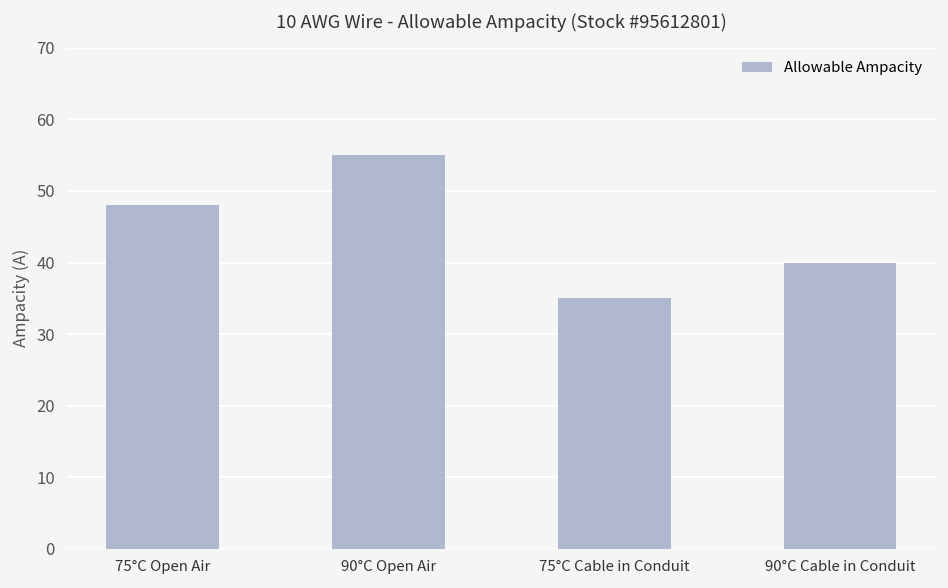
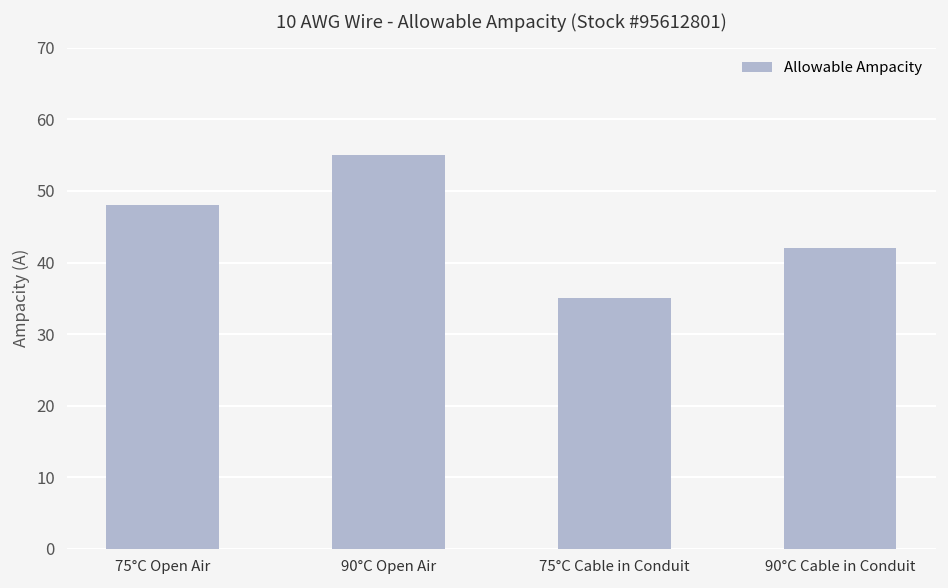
  {
    "75°C Open Air": 48,
    "90°C Open Air": 55,
    "75°C Cable in Conduit": 35,
-   "90°C Cable in Conduit": 40
+   "90°C Cable in Conduit": 42
  }
